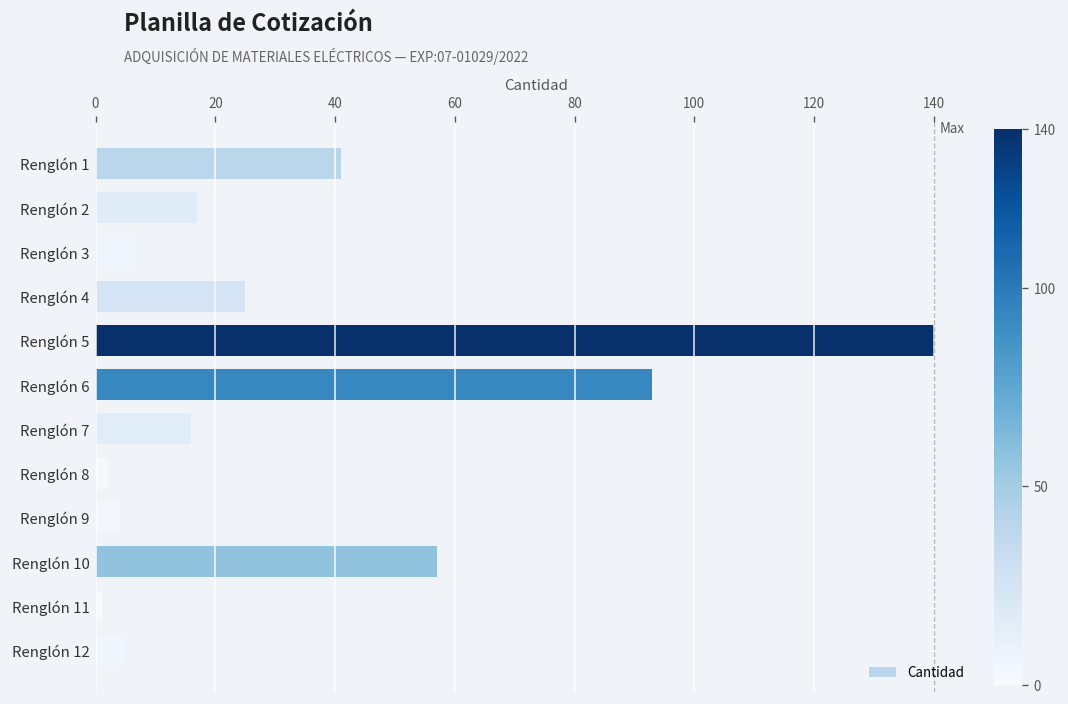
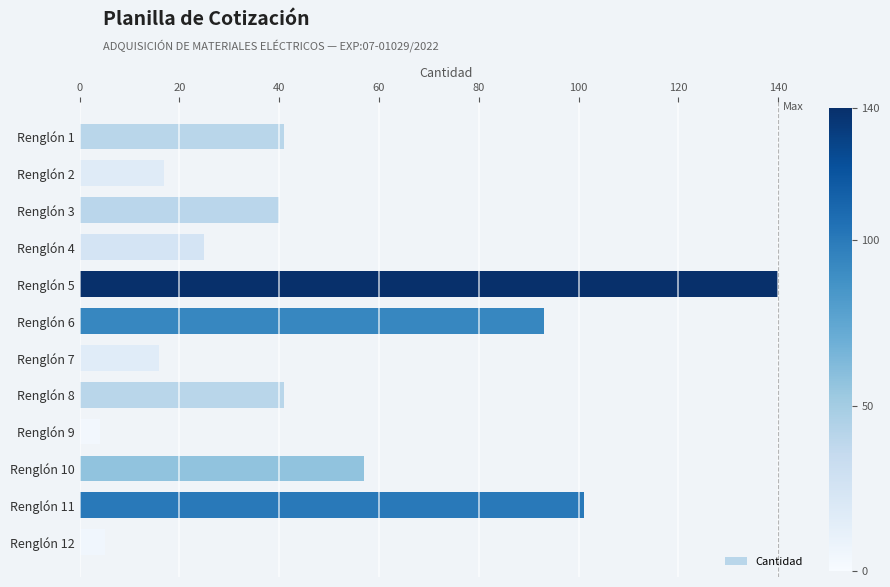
  {
    "Renglón 1": 41,
    "Renglón 2": 17,
-   "Renglón 3": 7,
+   "Renglón 3": 40,
    "Renglón 4": 25,
    "Renglón 5": 140,
    "Renglón 6": 93,
    "Renglón 7": 16,
-   "Renglón 8": 2,
+   "Renglón 8": 41,
    "Renglón 9": 4,
    "Renglón 10": 57,
-   "Renglón 11": 1,
+   "Renglón 11": 101,
    "Renglón 12": 5
  }
